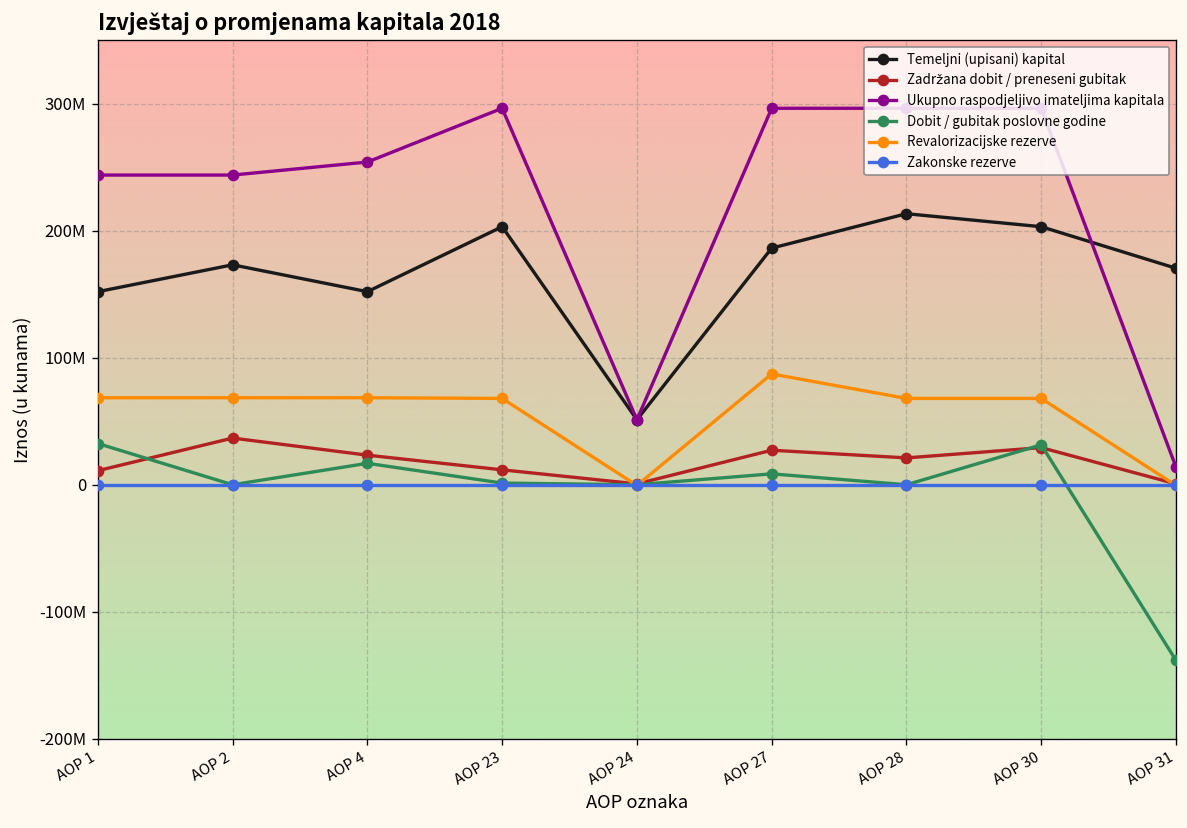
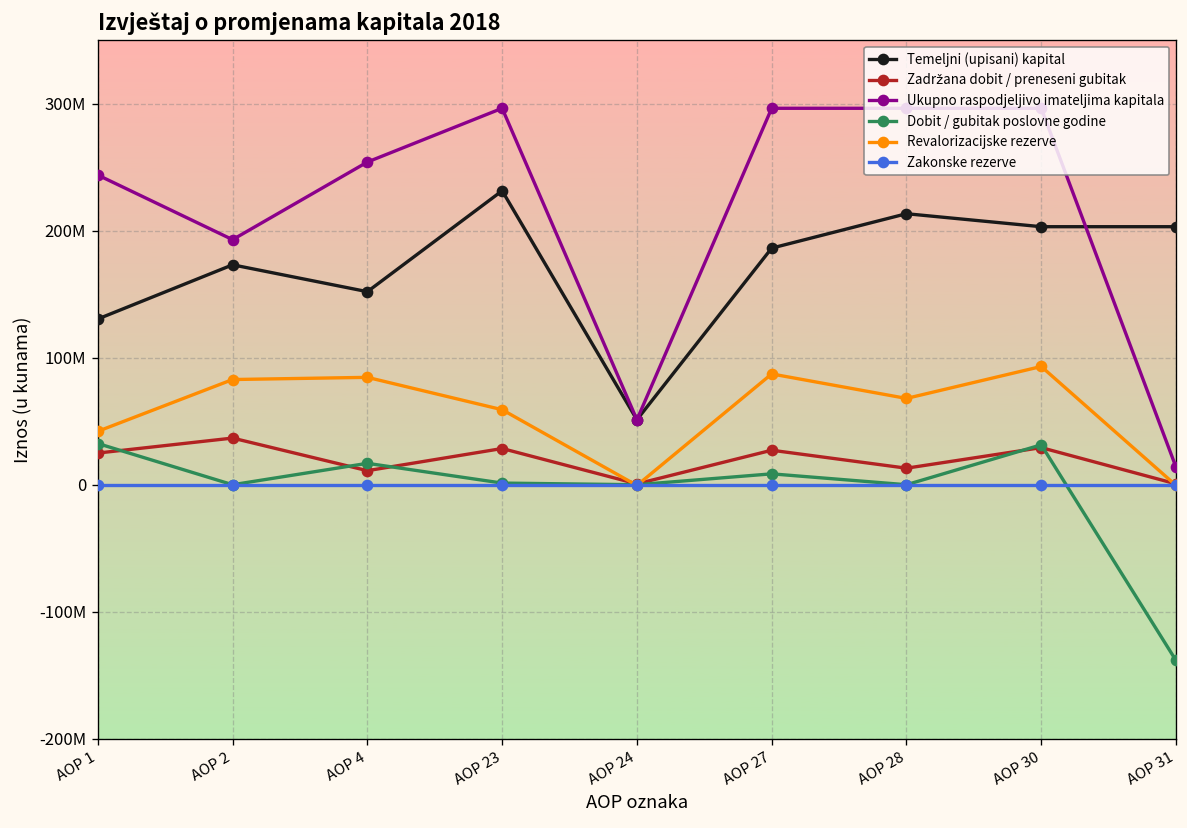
  {
    "Temeljni (upisani) kapital": {
-     "AOP 1": 152000000,
+     "AOP 1": 130000000,
      "AOP 2": 173000000,
      "AOP 4": 152000000,
-     "AOP 23": 203000000,
+     "AOP 23": 231000000,
      "AOP 27": 186000000,
      "AOP 28": 213000000,
      "AOP 30": 203000000,
-     "AOP 31": 170000000
+     "AOP 31": 203000000
    },
    "Zadržana dobit / preneseni gubitak": {
-     "AOP 1": 11000000,
+     "AOP 1": 25000000,
      "AOP 2": 37000000,
-     "AOP 4": 23000000,
-     "AOP 23": 12000000,
+     "AOP 4": 11000000,
+     "AOP 23": 29000000,
      "AOP 27": 27000000,
-     "AOP 28": 21000000
+     "AOP 28": 13000000
    },
    "Ukupno raspodjeljivo imateljima kapitala": {
      "AOP 1": 244000000,
-     "AOP 2": 244000000,
+     "AOP 2": 193000000,
      "AOP 4": 254000000,
      "AOP 23": 296000000,
      "AOP 27": 296000000,
      "AOP 31": 14000000
    },
    "Dobit / gubitak poslovne godine": {
      "AOP 1": 32000000,
      "AOP 4": 17000000,
      "AOP 27": 9000000,
      "AOP 31": -138000000
    },
    "Revalorizacijske rezerve": {
-     "AOP 1": 68000000,
-     "AOP 2": 68000000,
-     "AOP 4": 68000000,
-     "AOP 23": 68000000,
+     "AOP 1": 42000000,
+     "AOP 2": 83000000,
+     "AOP 4": 85000000,
+     "AOP 23": 59000000,
      "AOP 27": 87000000,
      "AOP 28": 68000000,
-     "AOP 30": 68000000
+     "AOP 30": 93000000
    },
    "Zakonske rezerve": {
      "AOP 1": 0,
      "AOP 4": 0,
      "AOP 27": 0,
      "AOP 30": 0
    }
  }
